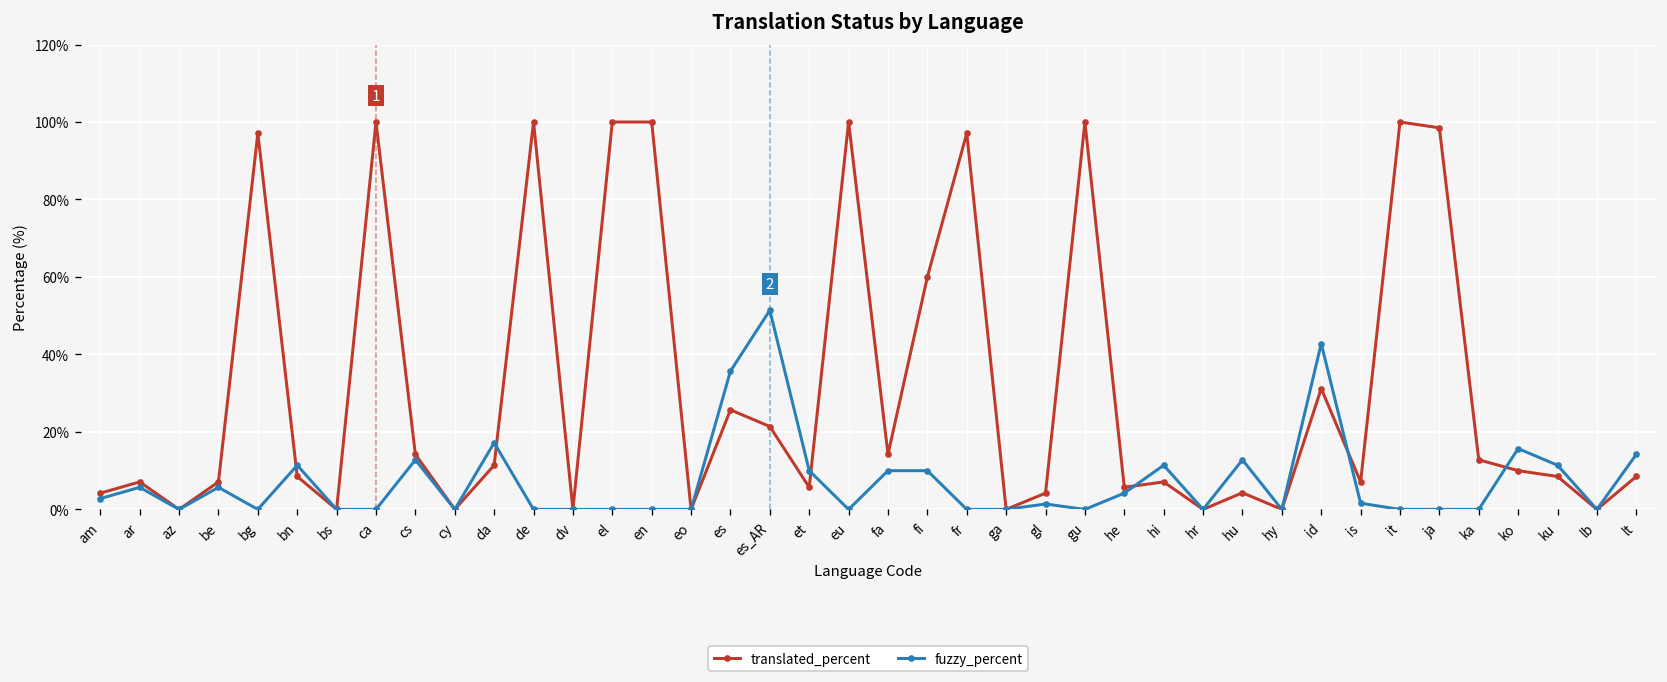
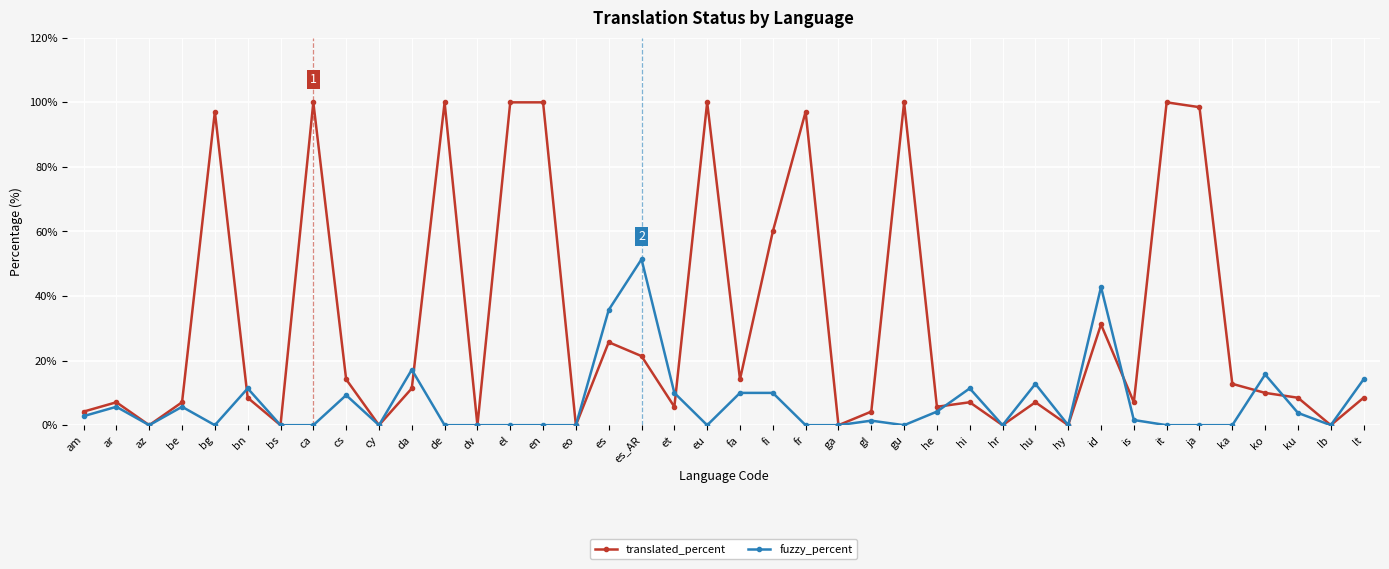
  {
    "translated_percent": {
      "am": "4%",
      "ar": "7%",
      "be": "7%",
      "bg": "97%",
      "bn": "9%",
      "cs": "14%",
      "da": "11%",
      "de": "100%",
      "el": "100%",
      "en": "100%",
      "es": "26%",
      "es_AR": "21%",
      "et": "6%",
      "eu": "100%",
      "fa": "14%",
      "fi": "60%",
      "fr": "97%",
      "gl": "4%",
      "gu": "100%",
      "he": "6%",
      "hi": "7%",
-     "hu": "4%",
+     "hu": "7%",
      "id": "31%",
      "is": "7%",
      "it": "100%",
      "ja": "99%",
      "ka": "13%",
      "ko": "10%",
      "ku": "9%",
      "lt": "9%"
    },
    "fuzzy_percent": {
      "am": "3%",
      "ar": "6%",
      "be": "6%",
      "bg": "0%",
      "bn": "11%",
      "ca": "0%",
-     "cs": "13%",
+     "cs": "9%",
      "da": "17%",
      "de": "0%",
      "el": "0%",
      "en": "0%",
      "es": "36%",
      "et": "10%",
      "eu": "0%",
      "fa": "10%",
      "fi": "10%",
      "fr": "0%",
      "gl": "1%",
      "gu": "0%",
      "he": "4%",
      "hi": "11%",
      "hu": "13%",
      "id": "43%",
      "is": "2%",
      "it": "0%",
      "ja": "0%",
      "ka": "0%",
      "ko": "16%",
-     "ku": "11%",
+     "ku": "4%",
      "lt": "14%"
    }
  }
